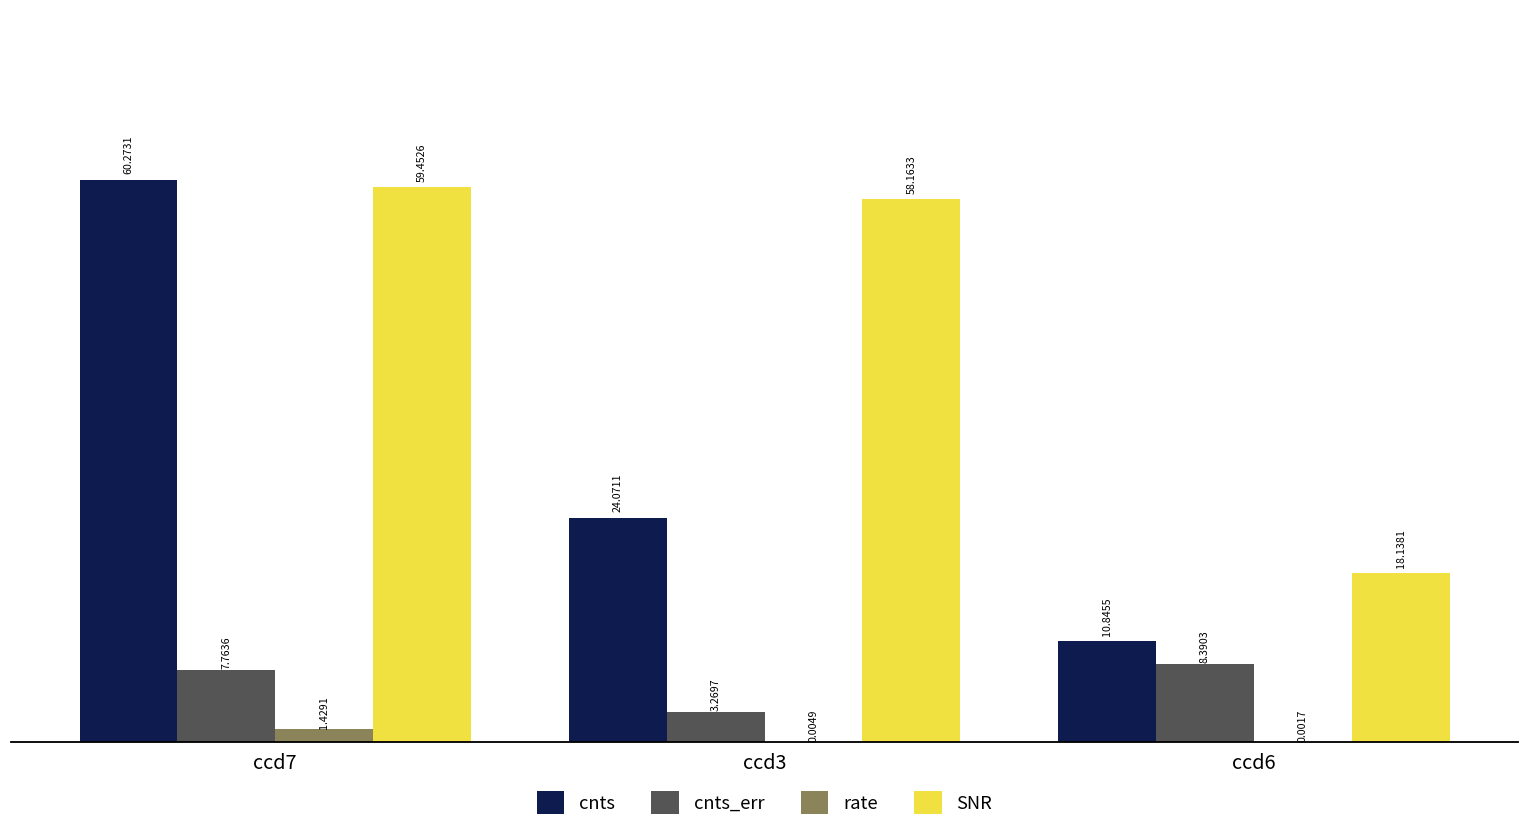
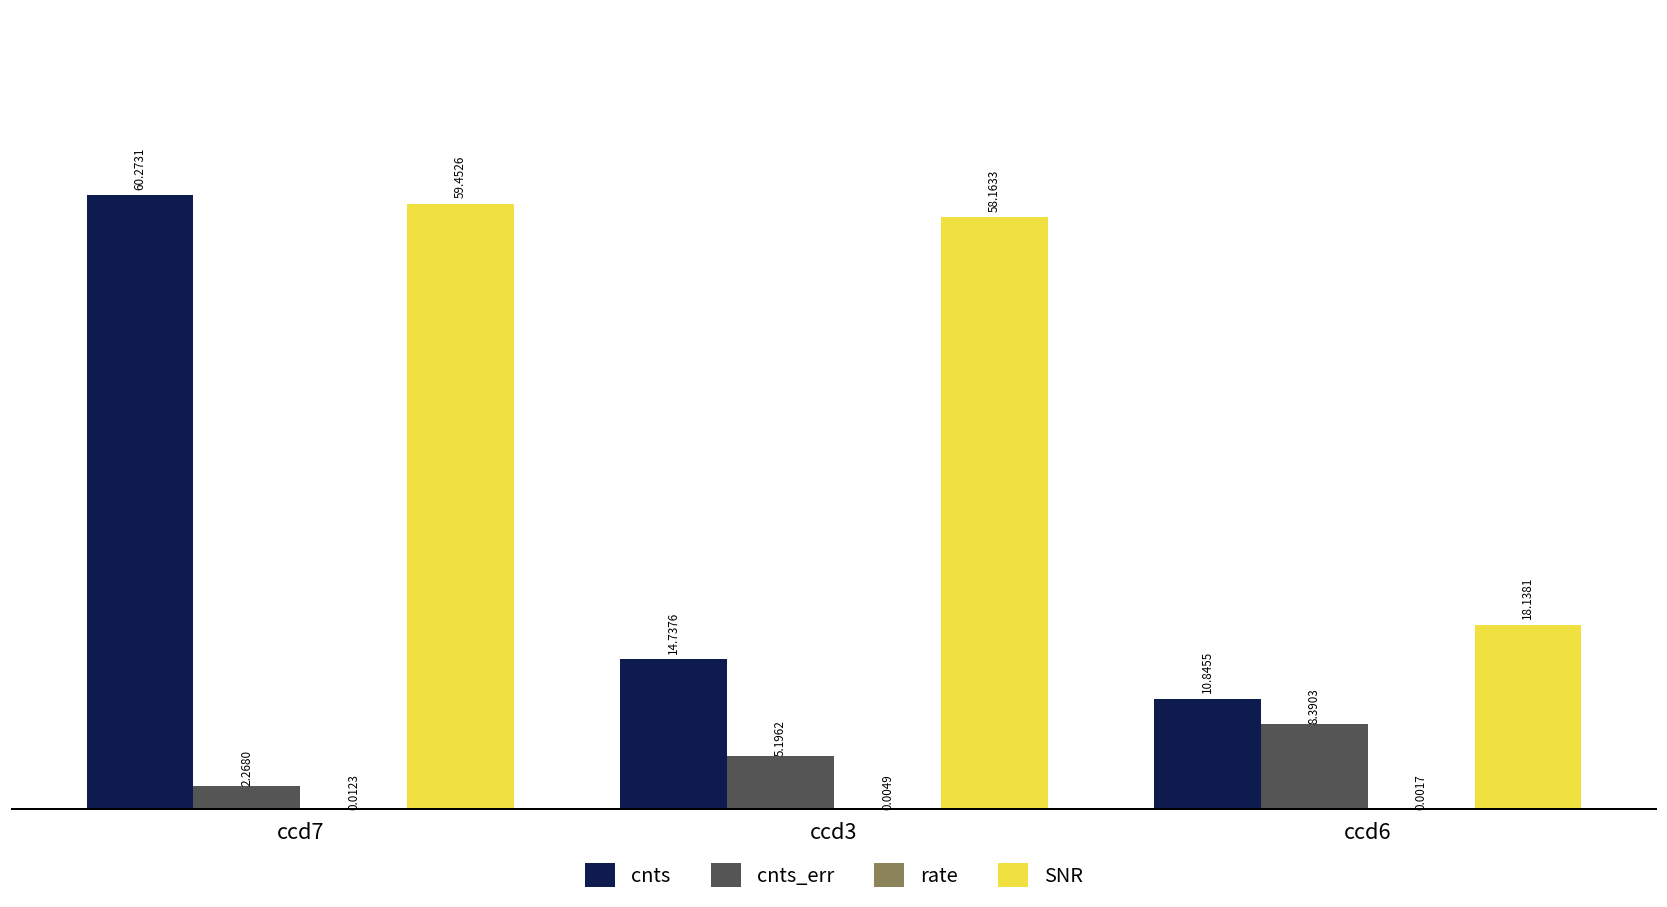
  {
    "cnts": {
      "ccd7": 60.2731,
-     "ccd3": 24.0711,
+     "ccd3": 14.7376,
      "ccd6": 10.8455
    },
    "cnts_err": {
-     "ccd7": 7.7636,
-     "ccd3": 3.2697,
+     "ccd7": 2.2680,
+     "ccd3": 5.1962,
      "ccd6": 8.3903
    },
    "rate": {
-     "ccd7": 1.4291,
+     "ccd7": 0.0123,
      "ccd3": 0.0049,
      "ccd6": 0.0017
    },
    "SNR": {
      "ccd7": 59.4526,
      "ccd3": 58.1633,
      "ccd6": 18.1381
    }
  }
